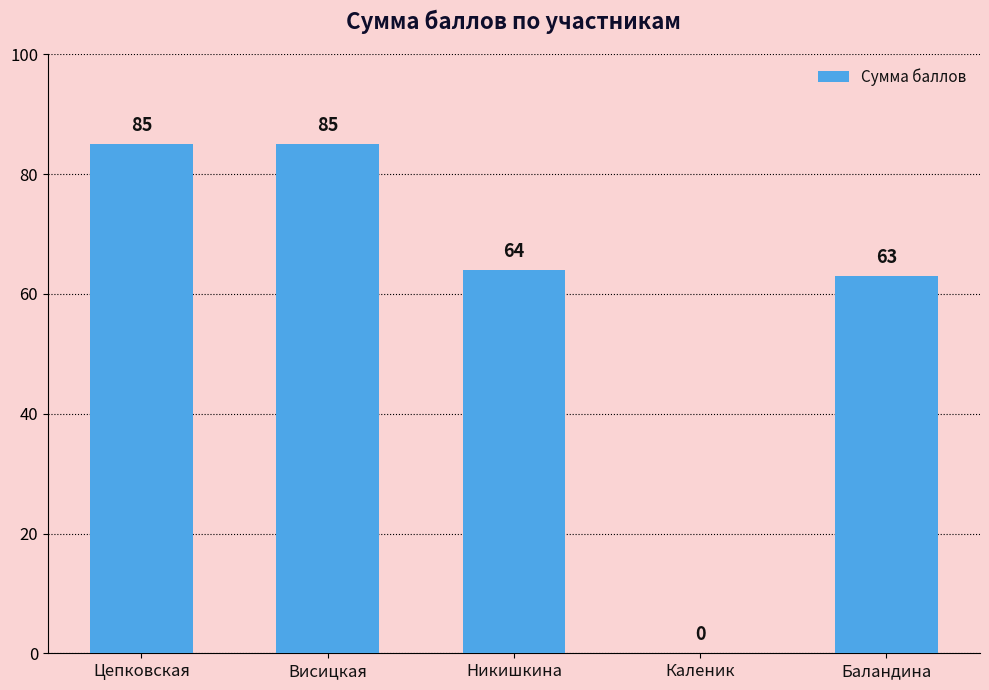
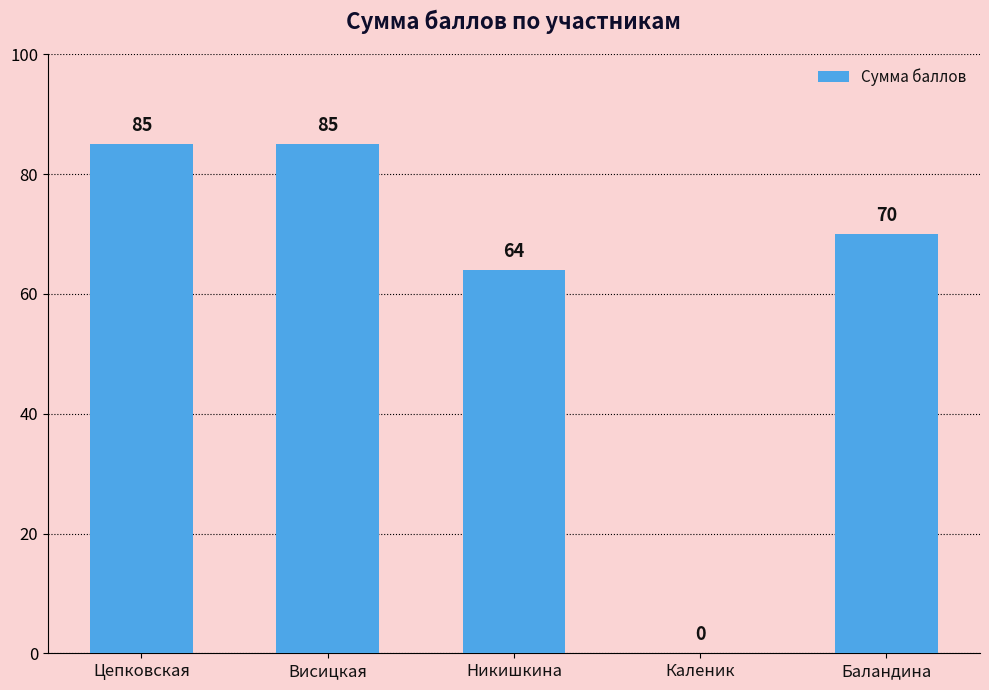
  {
    "Цепковская": 85,
    "Висицкая": 85,
    "Никишкина": 64,
    "Каленик": 0,
-   "Баландина": 63
+   "Баландина": 70
  }
